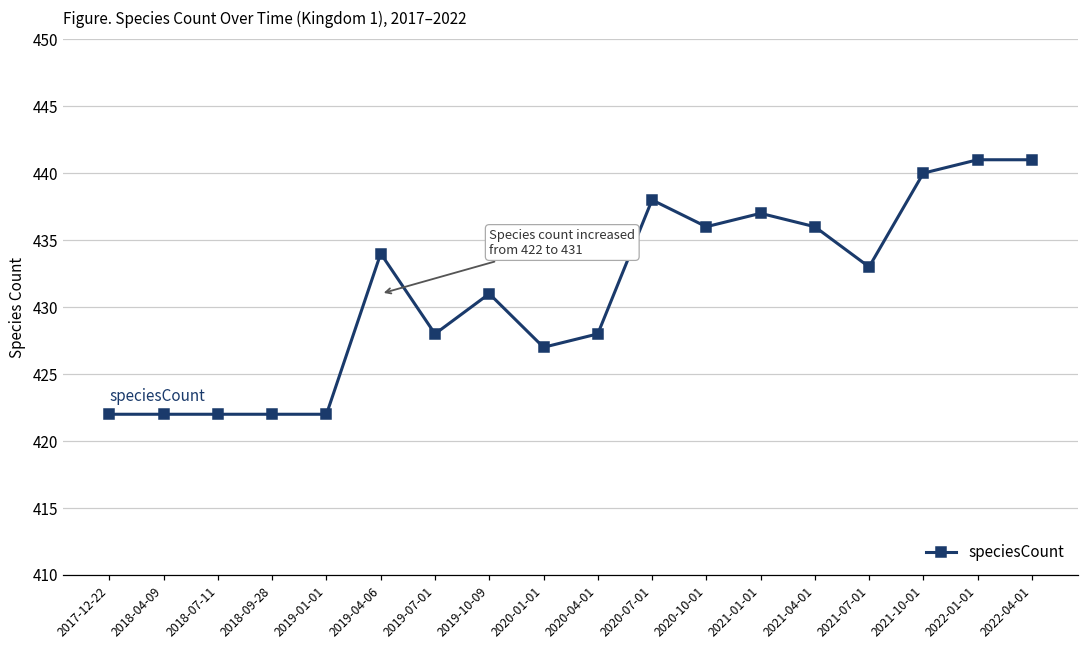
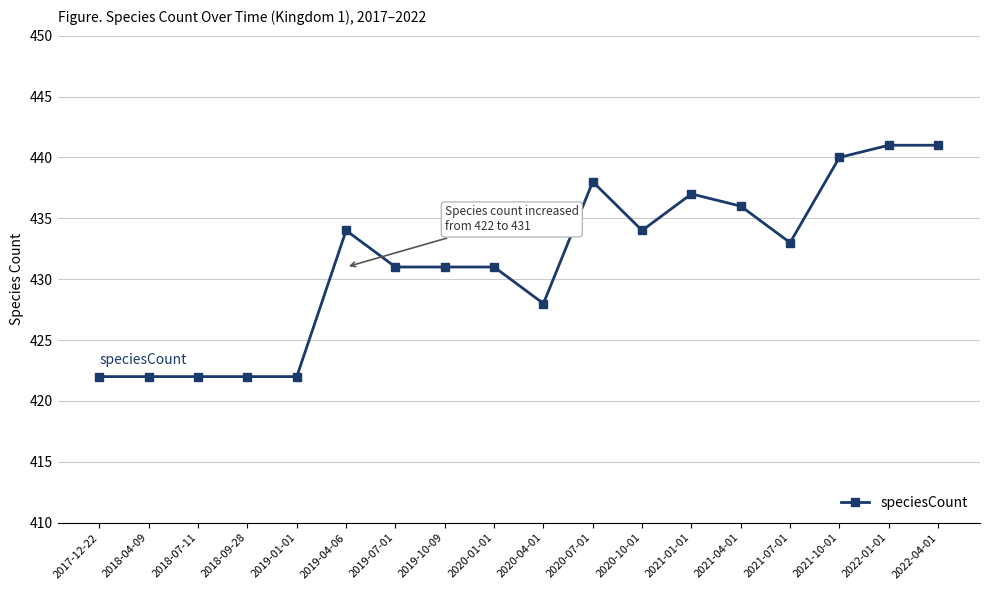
  {
    "2017-12-22": 422,
    "2018-04-09": 422,
    "2018-07-11": 422,
    "2018-09-28": 422,
    "2019-01-01": 422,
    "2019-04-06": 434,
-   "2019-07-01": 428,
-   "2020-01-01": 427,
+   "2019-07-01": 431,
+   "2020-01-01": 431,
    "2020-04-01": 428,
    "2020-07-01": 438,
-   "2020-10-01": 436,
+   "2020-10-01": 434,
    "2021-01-01": 437,
    "2021-04-01": 436,
    "2021-07-01": 433,
    "2021-10-01": 440,
    "2022-01-01": 441,
    "2022-04-01": 441
  }
